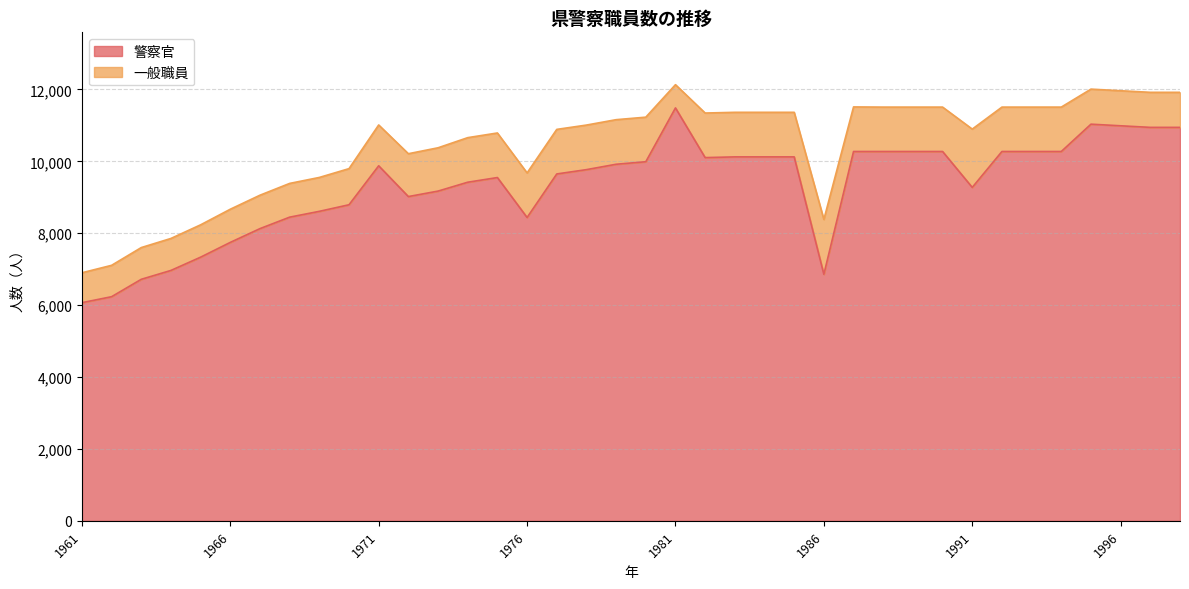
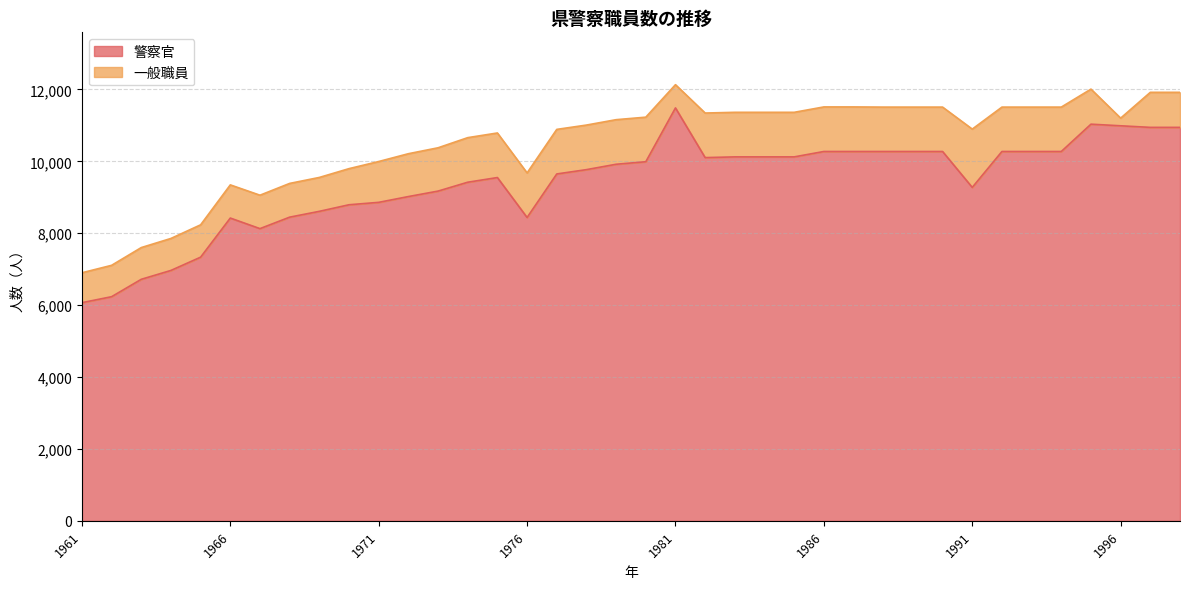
  {
    "警察官": {
      "1961": "6,100",
-     "1966": "7,700",
-     "1971": "9,900",
+     "1966": "8,400",
+     "1971": "8,900",
      "1976": "8,400",
      "1981": "11,500",
-     "1986": "6,900",
+     "1986": "10,300",
      "1991": "9,300",
      "1996": "11,000"
    },
    "一般職員": {
      "1961": "800",
      "1966": "900",
      "1971": "1,100",
      "1976": "1,200",
      "1981": "600",
-     "1986": "1,500",
+     "1986": "1,200",
      "1991": "1,600",
-     "1996": "1,000"
+     "1996": "200"
    }
  }
